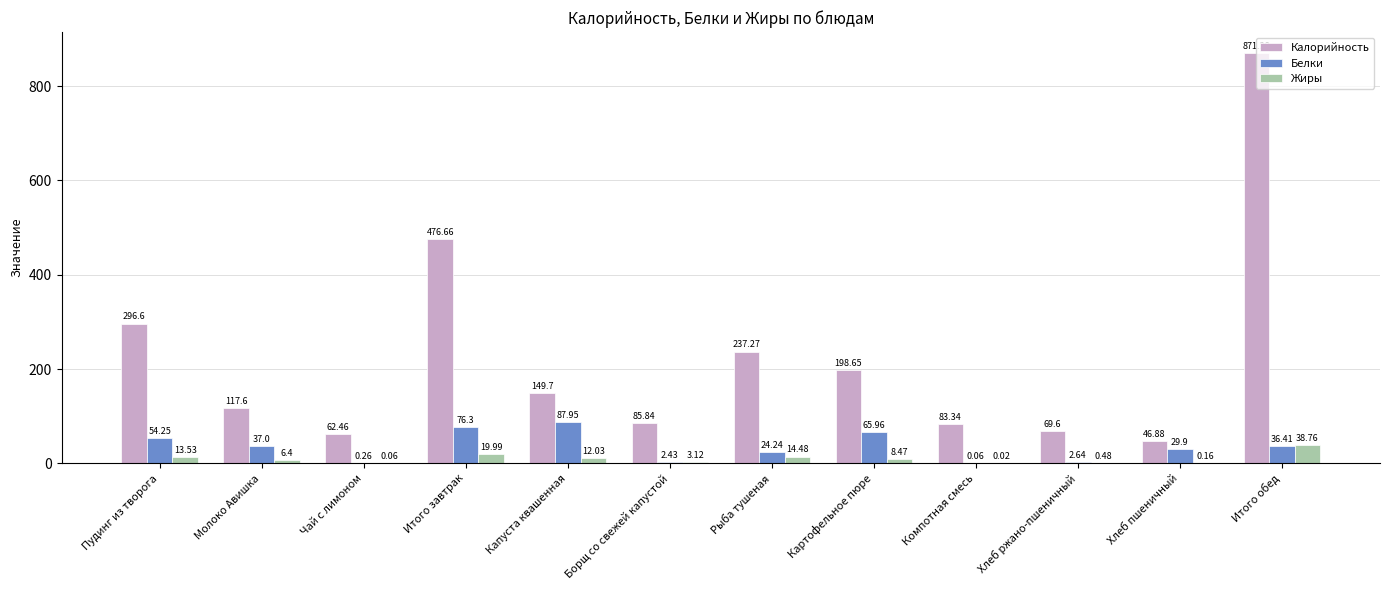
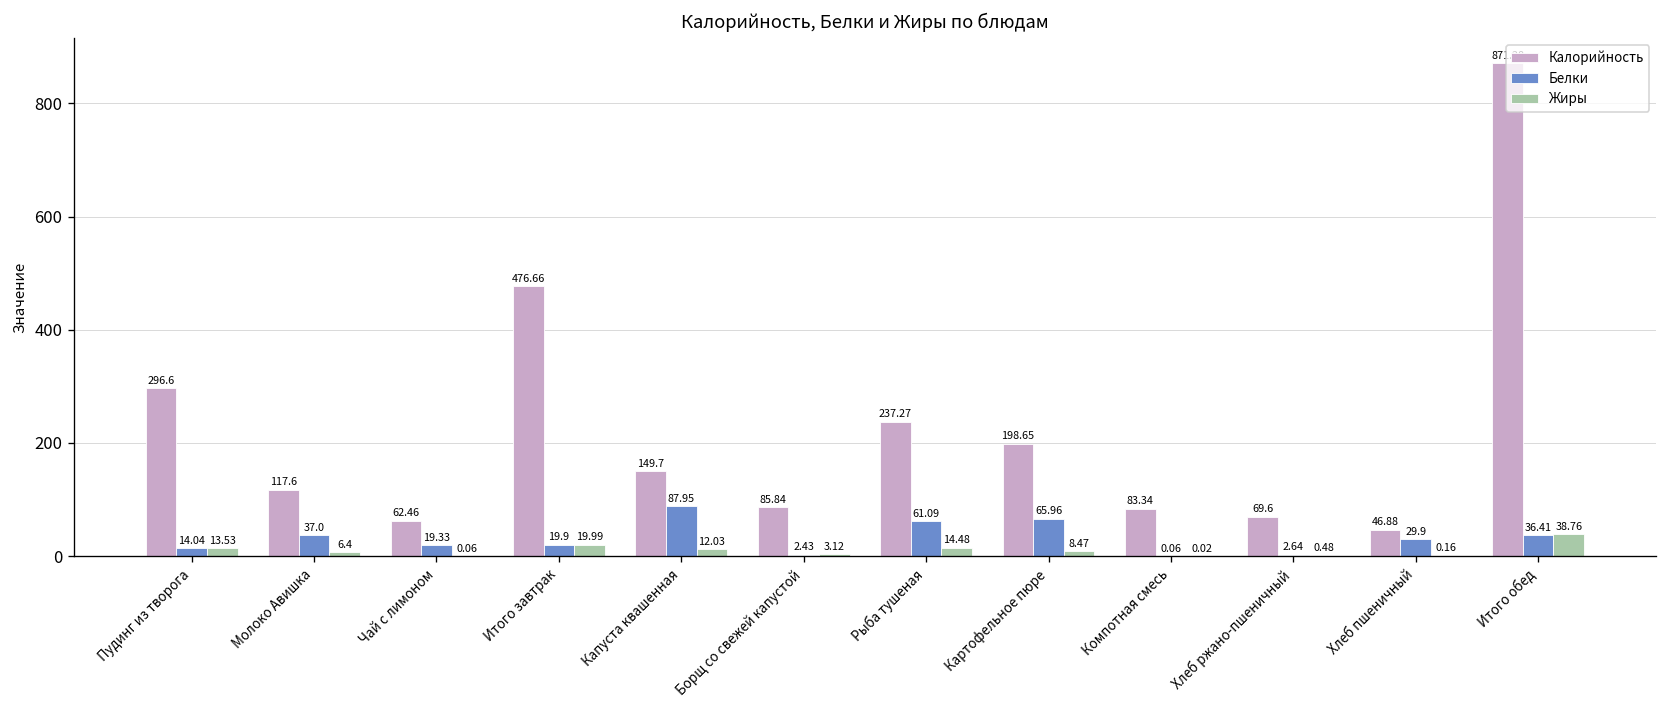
  {
    "Белки": {
-     "Пудинг из творога": 54.25,
+     "Пудинг из творога": 14.04,
      "Молоко Авишка": 37.0,
-     "Чай с лимоном": 0.26,
-     "Итого завтрак": 76.3,
+     "Чай с лимоном": 19.33,
+     "Итого завтрак": 19.9,
      "Капуста квашенная": 87.95,
      "Борщ со свежей капустой": 2.43,
-     "Рыба тушеная": 24.24,
+     "Рыба тушеная": 61.09,
      "Картофельное пюре": 65.96,
      "Компотная смесь": 0.06,
      "Хлеб ржано-пшеничный": 2.64,
      "Хлеб пшеничный": 29.9,
      "Итого обед": 36.41
    }
  }
